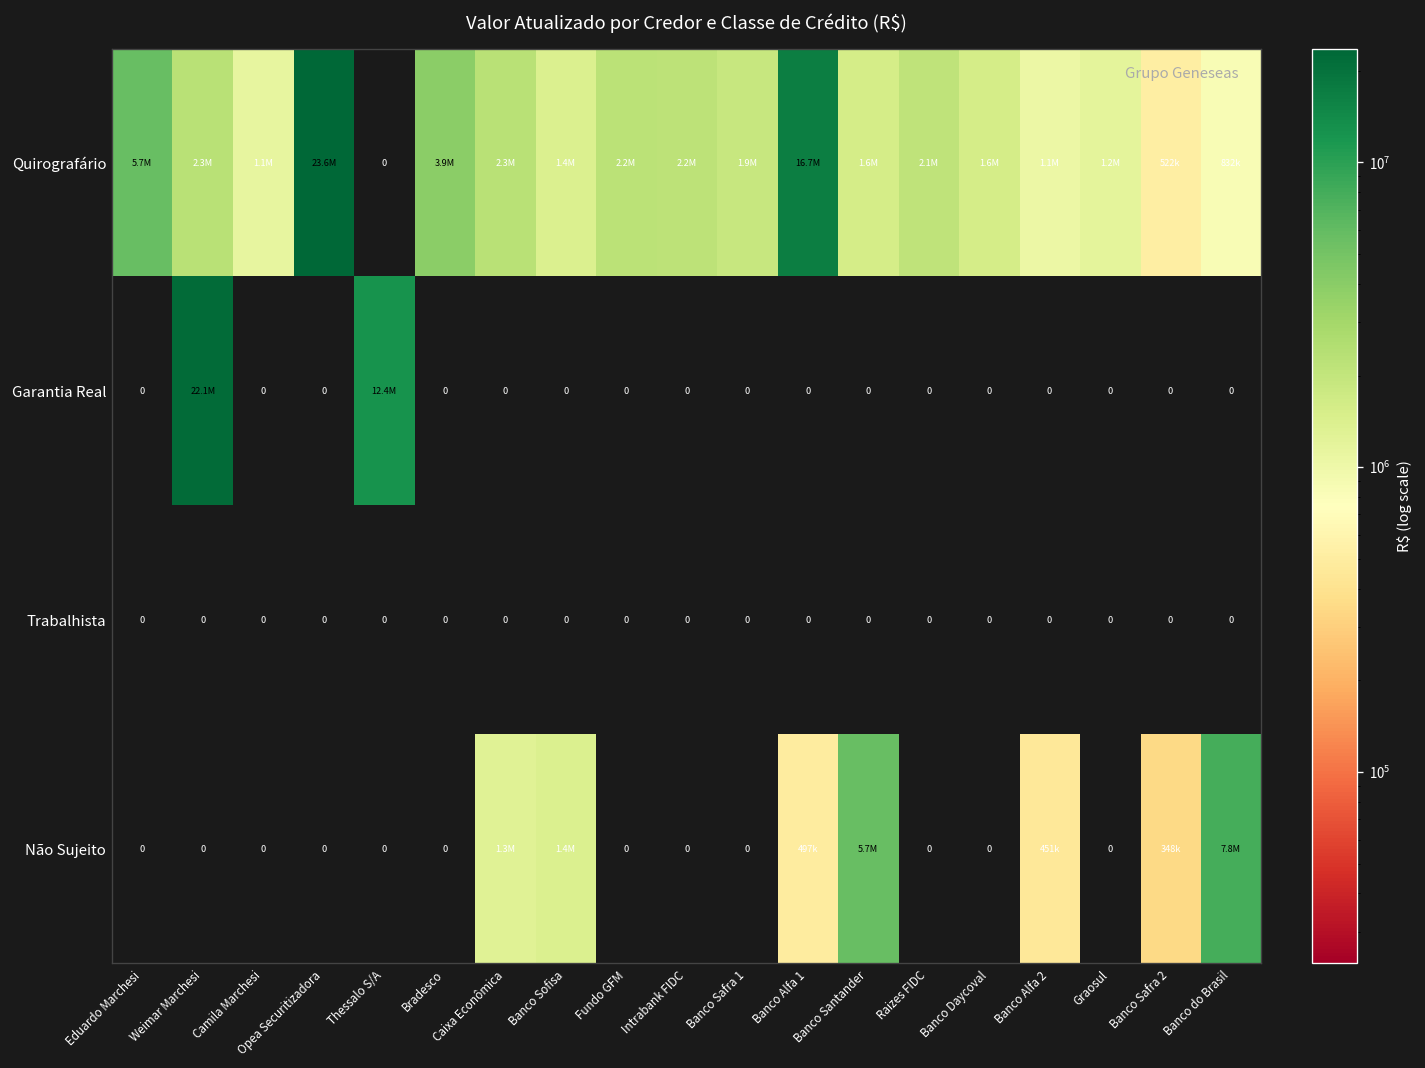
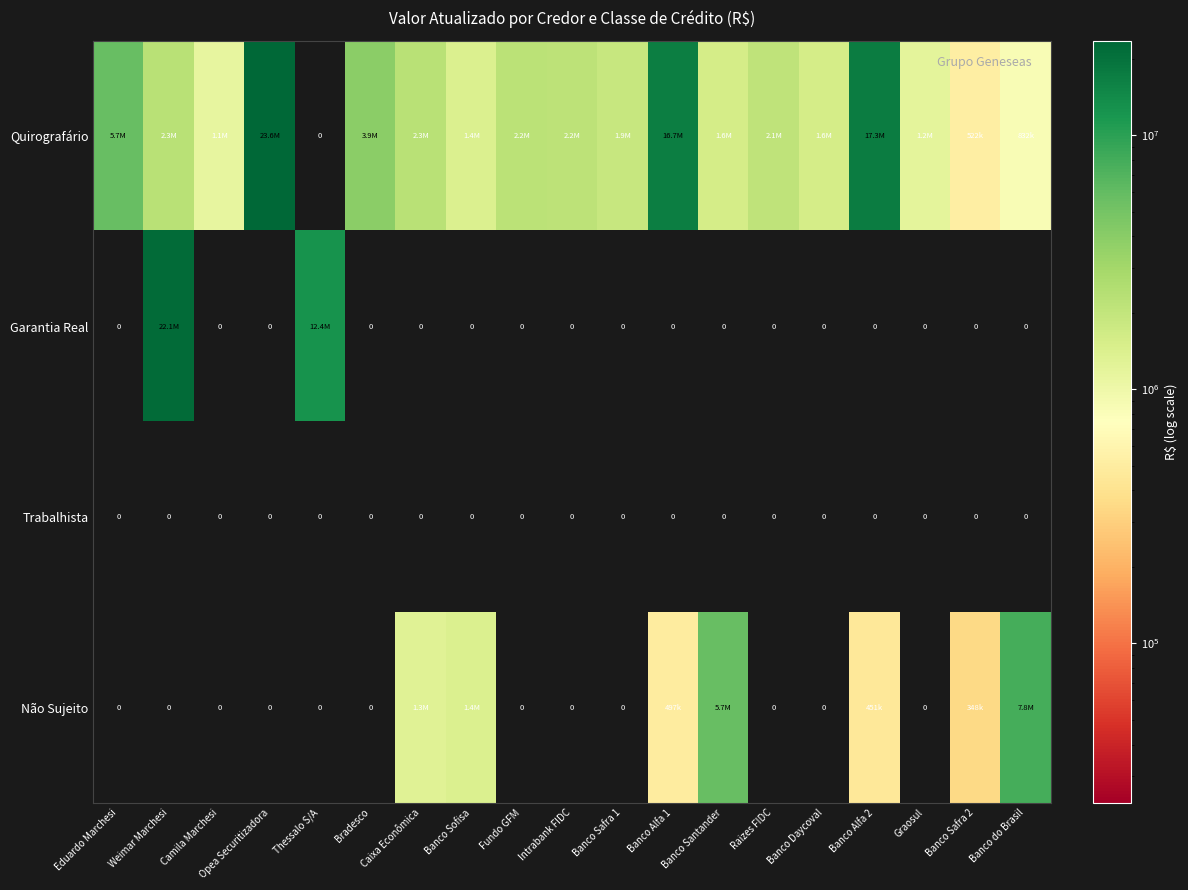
  {
    "Quirografário": {
      "Eduardo Marchesi": "5.7M",
      "Weimar Marchesi": "2.3M",
      "Camila Marchesi": "1.1M",
      "Opea Securitizadora": "23.6M",
      "Thessalo S/A": "0",
      "Bradesco": "3.9M",
      "Caixa Econômica": "2.3M",
      "Banco Sofisa": "1.4M",
      "Fundo GFM": "2.2M",
      "Intrabank FIDC": "2.2M",
      "Banco Safra 1": "1.9M",
      "Banco Alfa 1": "16.7M",
      "Banco Santander": "1.6M",
      "Raizes FIDC": "2.1M",
      "Banco Daycoval": "1.6M",
-     "Banco Alfa 2": "1.1M",
+     "Banco Alfa 2": "17.3M",
      "Graosul": "1.2M",
      "Banco do Brasil": "832k"
    },
    "Garantia Real": {
      "Eduardo Marchesi": "0",
      "Weimar Marchesi": "22.1M",
      "Camila Marchesi": "0",
      "Opea Securitizadora": "0",
      "Thessalo S/A": "12.4M",
      "Bradesco": "0",
      "Caixa Econômica": "0",
      "Banco Sofisa": "0",
      "Fundo GFM": "0",
      "Intrabank FIDC": "0",
      "Banco Safra 1": "0",
      "Banco Alfa 1": "0",
      "Banco Santander": "0",
      "Raizes FIDC": "0",
      "Banco Daycoval": "0",
      "Banco Alfa 2": "0",
      "Graosul": "0",
      "Banco Safra 2": "0",
      "Banco do Brasil": "0"
    },
    "Trabalhista": {
      "Eduardo Marchesi": "0",
      "Weimar Marchesi": "0",
      "Camila Marchesi": "0",
      "Opea Securitizadora": "0",
      "Thessalo S/A": "0",
      "Bradesco": "0",
      "Caixa Econômica": "0",
      "Banco Sofisa": "0",
      "Fundo GFM": "0",
      "Intrabank FIDC": "0",
      "Banco Safra 1": "0",
      "Banco Alfa 1": "0",
      "Banco Santander": "0",
      "Raizes FIDC": "0",
      "Banco Daycoval": "0",
      "Banco Alfa 2": "0",
      "Graosul": "0",
      "Banco Safra 2": "0",
      "Banco do Brasil": "0"
    },
    "Não Sujeito": {
      "Eduardo Marchesi": "0",
      "Weimar Marchesi": "0",
      "Camila Marchesi": "0",
      "Opea Securitizadora": "0",
      "Thessalo S/A": "0",
      "Bradesco": "0",
      "Caixa Econômica": "1.3M",
      "Banco Sofisa": "1.4M",
      "Fundo GFM": "0",
      "Intrabank FIDC": "0",
      "Banco Safra 1": "0",
      "Banco Alfa 1": "497k",
      "Banco Santander": "5.7M",
      "Raizes FIDC": "0",
      "Banco Daycoval": "0",
      "Banco Alfa 2": "451k",
      "Graosul": "0",
      "Banco Safra 2": "348k",
      "Banco do Brasil": "7.8M"
    }
  }
